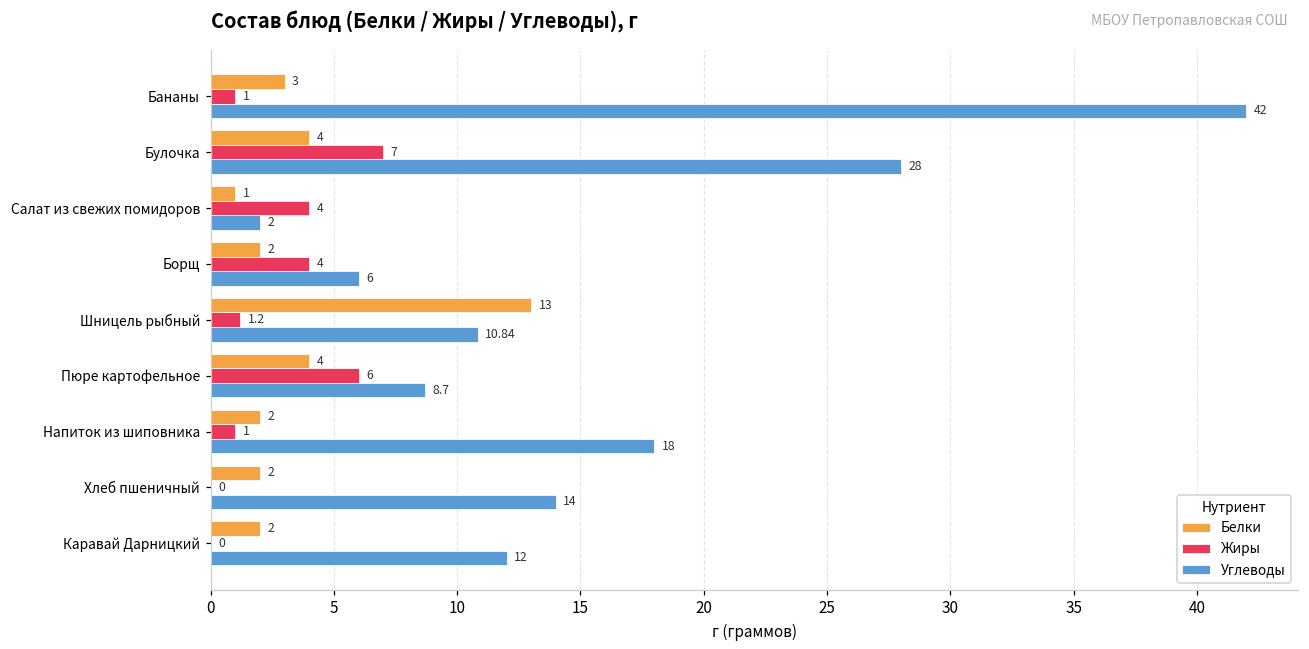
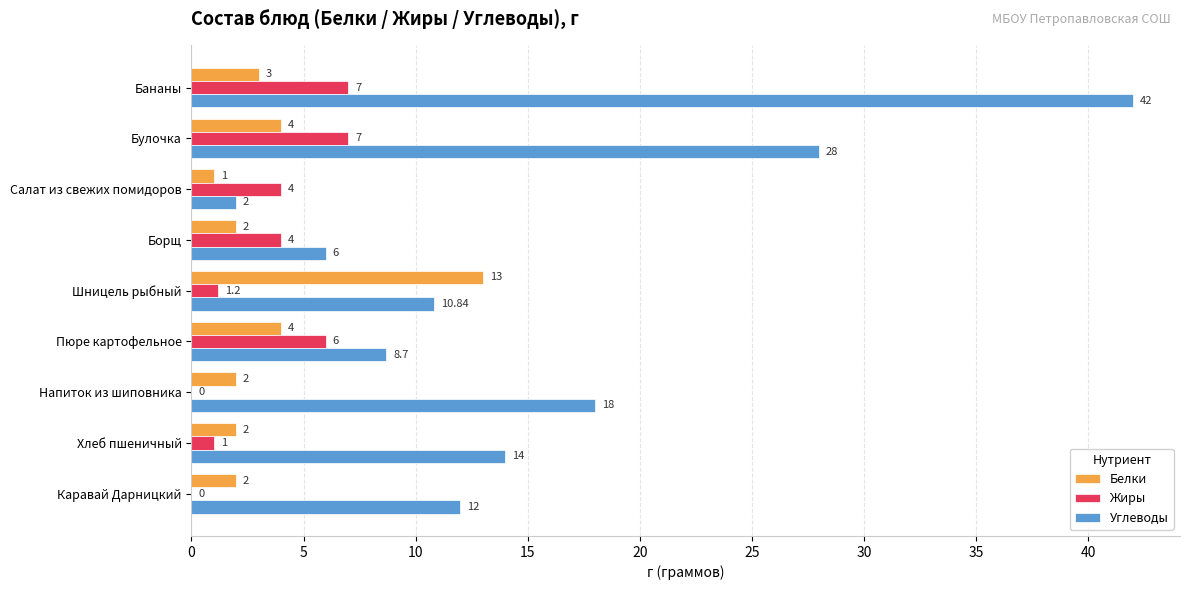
  {
    "Белки": {
      "Бананы": 3,
      "Булочка": 4,
      "Салат из свежих помидоров": 1,
      "Борщ": 2,
      "Шницель рыбный": 13,
      "Пюре картофельное": 4,
      "Напиток из шиповника": 2,
      "Хлеб пшеничный": 2,
      "Каравай Дарницкий": 2
    },
    "Жиры": {
-     "Бананы": 1,
+     "Бананы": 7,
      "Булочка": 7,
      "Салат из свежих помидоров": 4,
      "Борщ": 4,
      "Шницель рыбный": 1.2,
      "Пюре картофельное": 6,
-     "Напиток из шиповника": 1,
-     "Хлеб пшеничный": 0,
+     "Напиток из шиповника": 0,
+     "Хлеб пшеничный": 1,
      "Каравай Дарницкий": 0
    },
    "Углеводы": {
      "Бананы": 42,
      "Булочка": 28,
      "Салат из свежих помидоров": 2,
      "Борщ": 6,
      "Шницель рыбный": 10.84,
      "Пюре картофельное": 8.7,
      "Напиток из шиповника": 18,
      "Хлеб пшеничный": 14,
      "Каравай Дарницкий": 12
    }
  }
